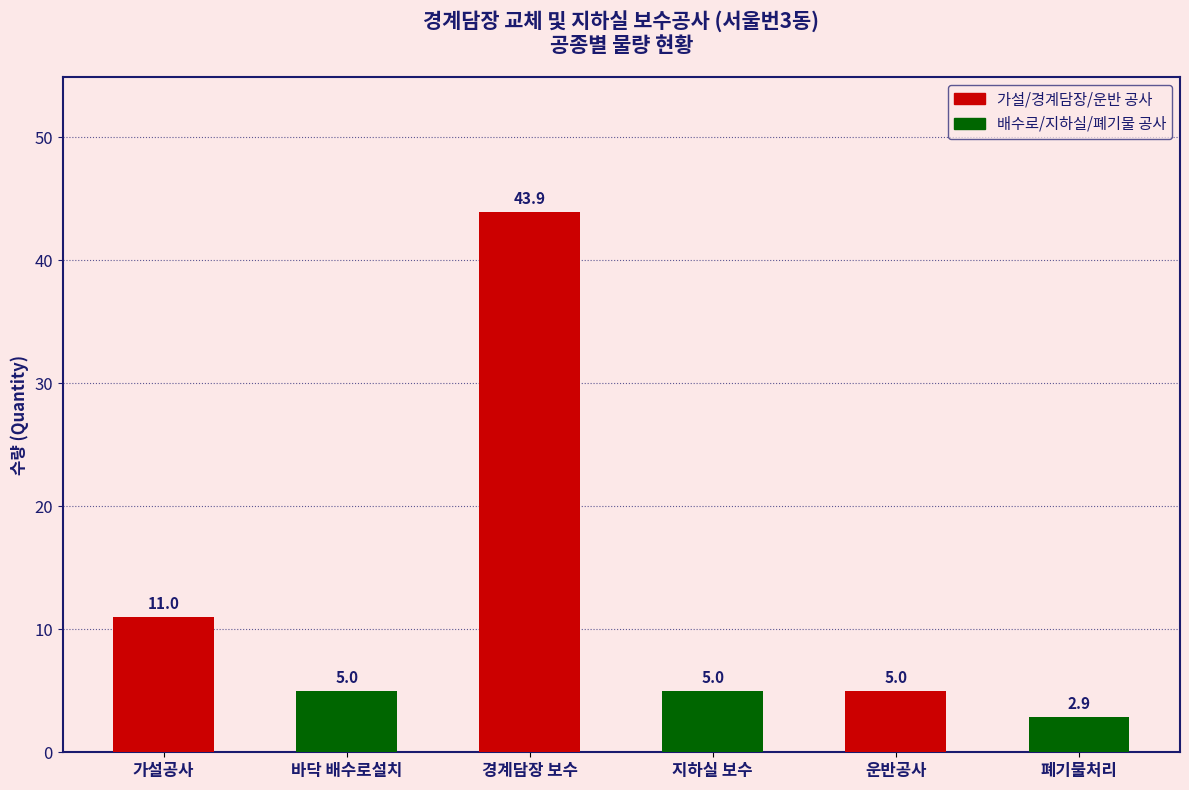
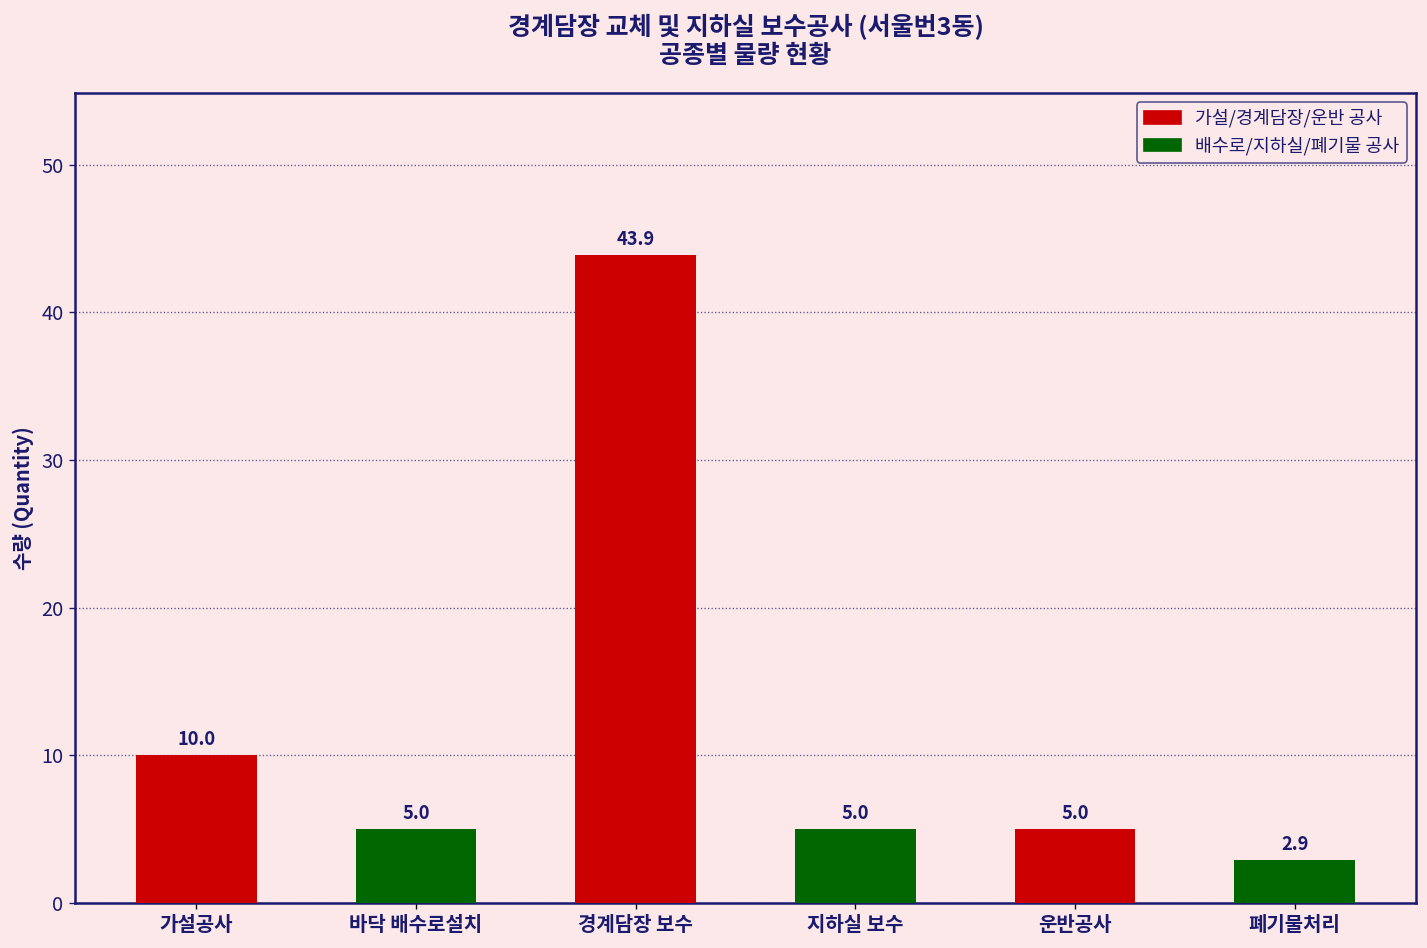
  {
-   "가설공사": 11.0,
+   "가설공사": 10.0,
    "바닥 배수로설치": 5.0,
    "경계담장 보수": 43.9,
    "지하실 보수": 5.0,
    "운반공사": 5.0,
    "폐기물처리": 2.9
  }
